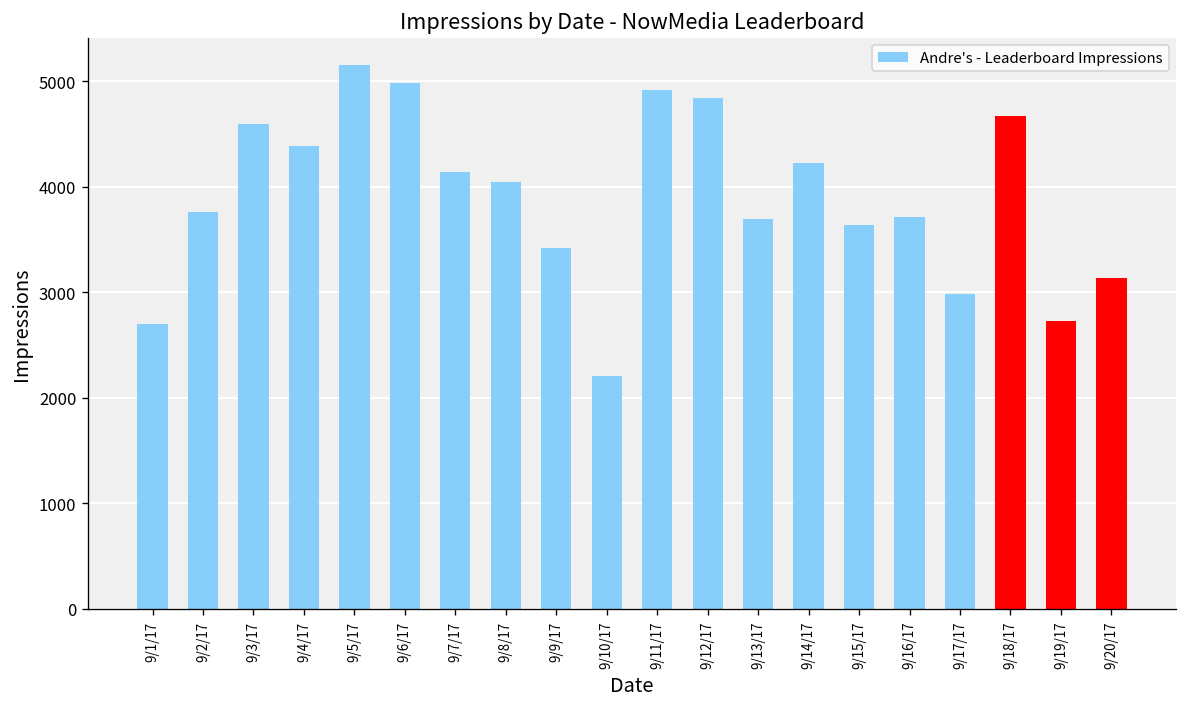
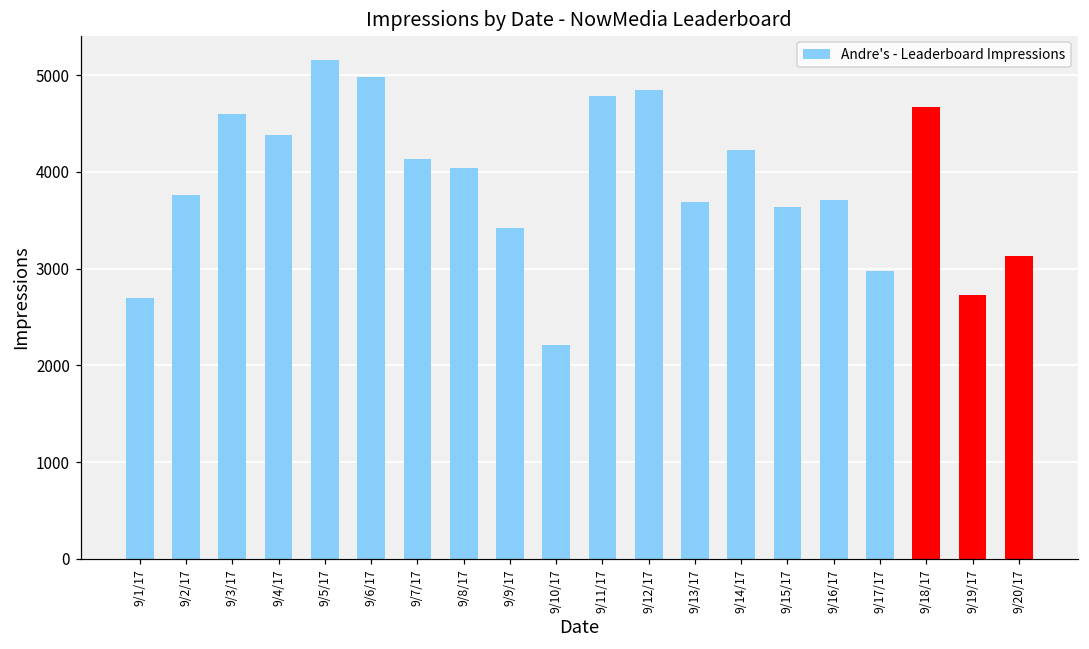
  {
    "9/1/17": 2700,
    "9/2/17": 3800,
    "9/3/17": 4600,
    "9/4/17": 4400,
    "9/5/17": 5200,
    "9/6/17": 5000,
    "9/7/17": 4100,
    "9/8/17": 4000,
    "9/9/17": 3400,
    "9/10/17": 2200,
-   "9/11/17": 4900,
+   "9/11/17": 4800,
    "9/12/17": 4800,
    "9/13/17": 3700,
    "9/14/17": 4200,
    "9/15/17": 3600,
    "9/16/17": 3700,
    "9/17/17": 3000,
    "9/18/17": 4700,
    "9/19/17": 2700,
    "9/20/17": 3100
  }
